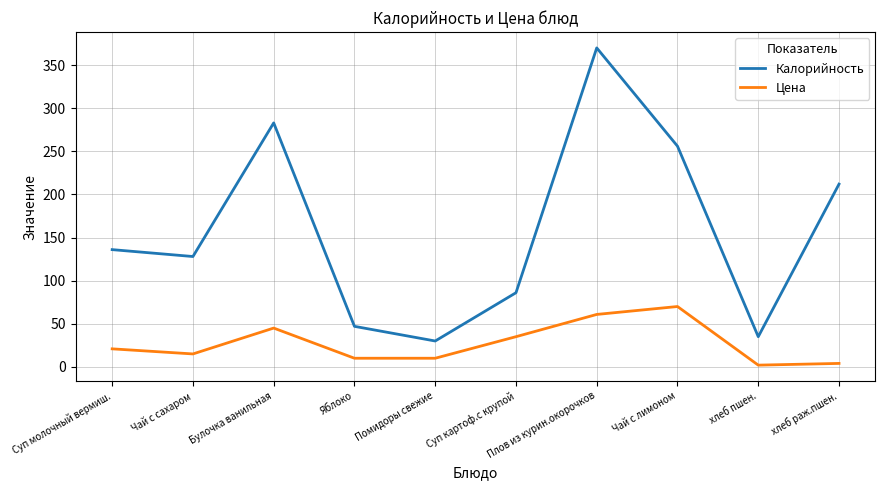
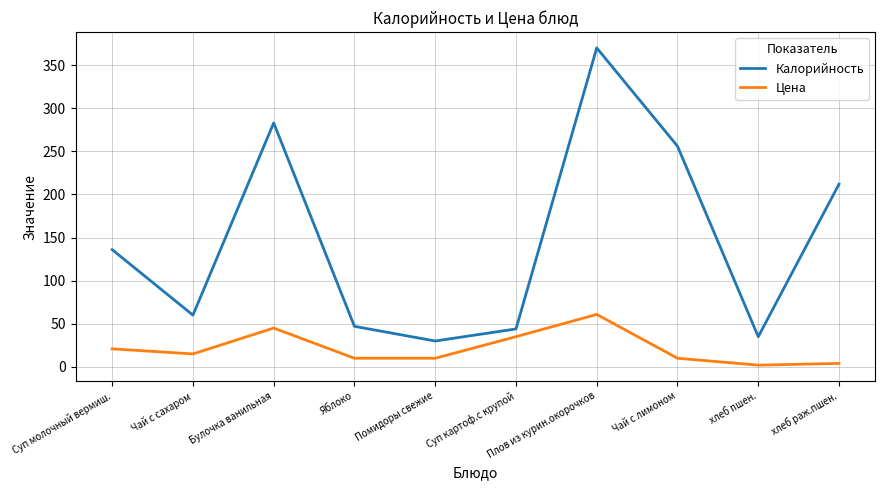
  {
    "Калорийность": {
      "Суп молочный вермиш.": 140,
-     "Чай с сахаром": 130,
+     "Чай с сахаром": 60,
      "Булочка ванильная": 280,
      "Яблоко": 50,
      "Помидоры свежие": 30,
-     "Суп картоф.с крупой": 90,
+     "Суп картоф.с крупой": 40,
      "Плов из курин.окорочков": 370,
      "Чай с лимоном": 260,
      "хлеб пшен.": 40,
      "хлеб раж.пшен.": 210
    },
    "Цена": {
      "Суп молочный вермиш.": 20,
      "Чай с сахаром": 20,
      "Булочка ванильная": 50,
      "Яблоко": 10,
      "Помидоры свежие": 10,
      "Суп картоф.с крупой": 40,
      "Плов из курин.окорочков": 60,
-     "Чай с лимоном": 70,
+     "Чай с лимоном": 10,
      "хлеб пшен.": 0,
      "хлеб раж.пшен.": 0
    }
  }
